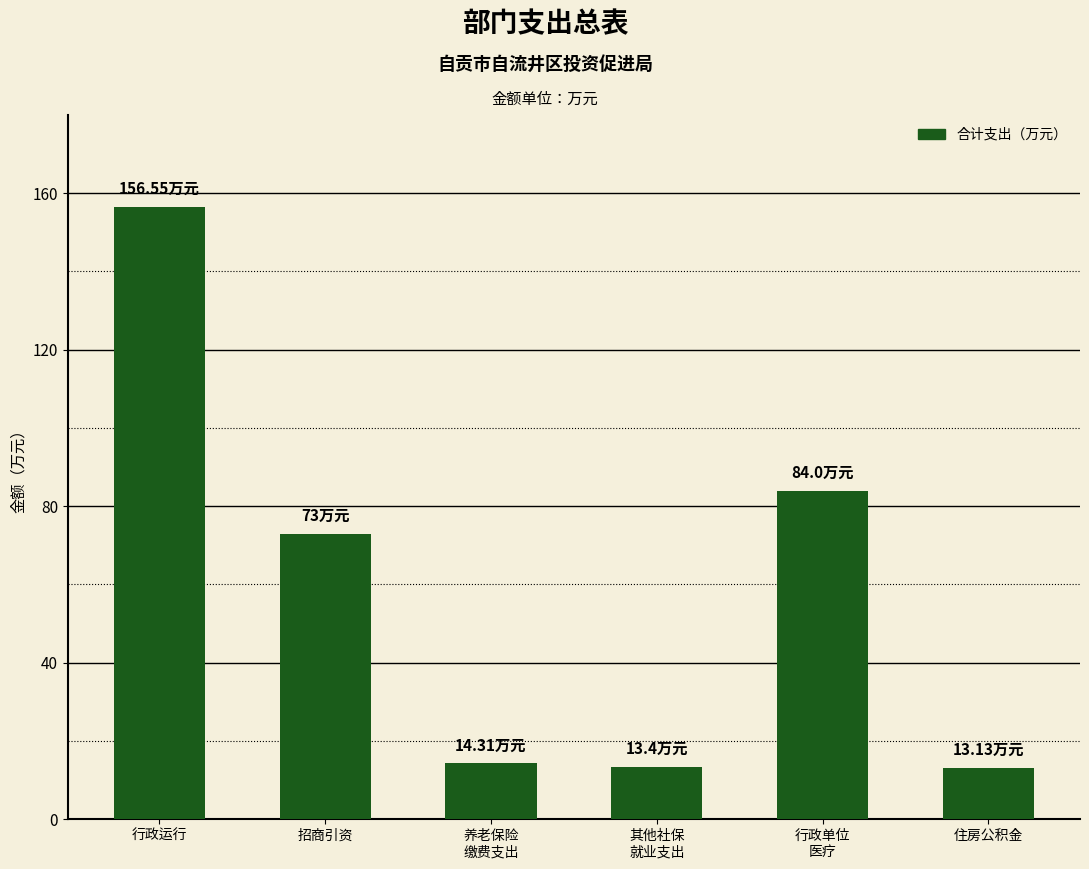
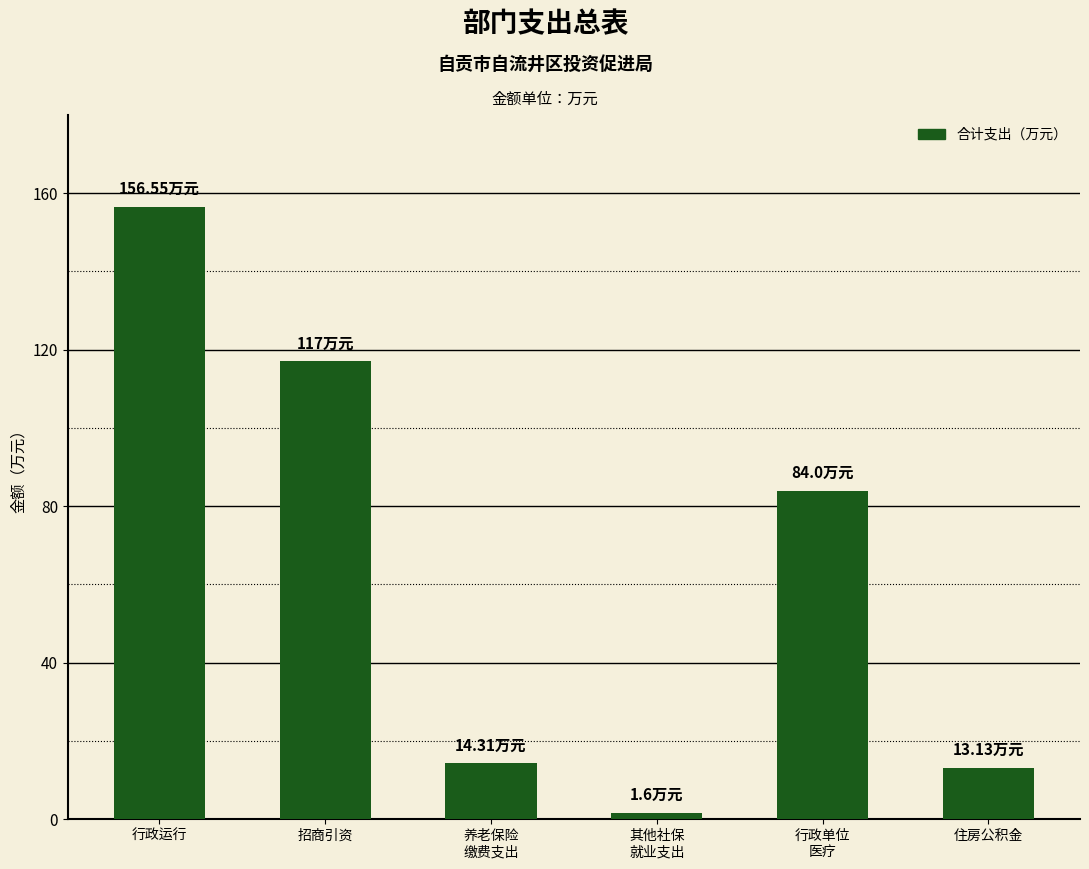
  {
    "行政运行": 156.55,
-   "招商引资": 73,
+   "招商引资": 117,
    "养老保险 缴费支出": 14.31,
-   "其他社保 就业支出": 13.4,
+   "其他社保 就业支出": 1.6,
    "行政单位 医疗": 84.0,
    "住房公积金": 13.13
  }
